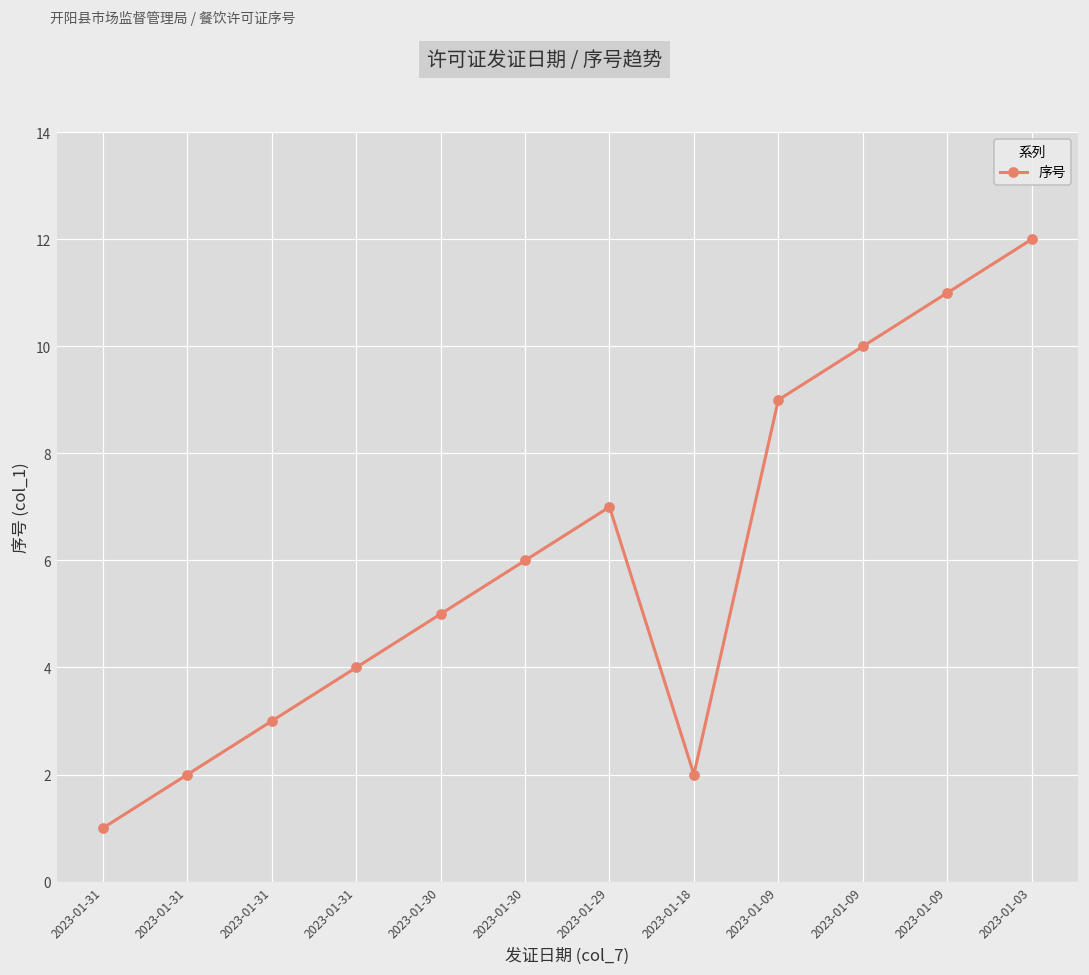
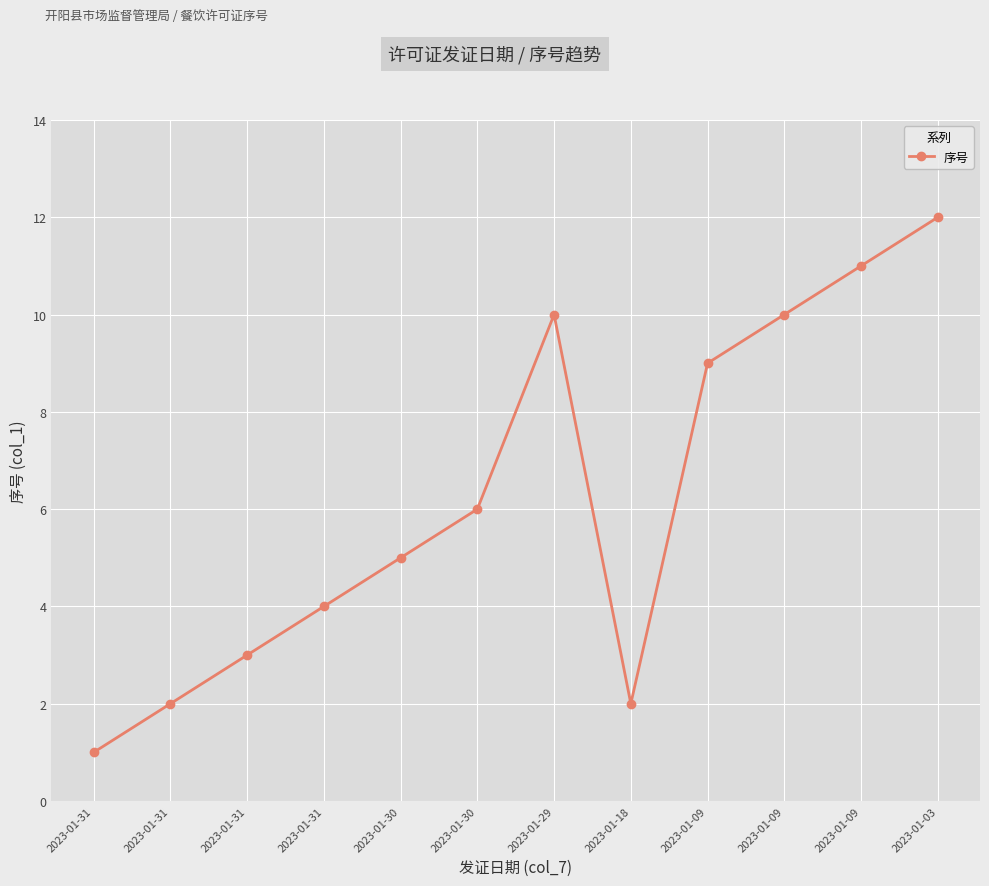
  {
-   "2023-01-29": 7,
+   "2023-01-29": 10,
    "2023-01-18": 2,
    "2023-01-03": 12
  }
